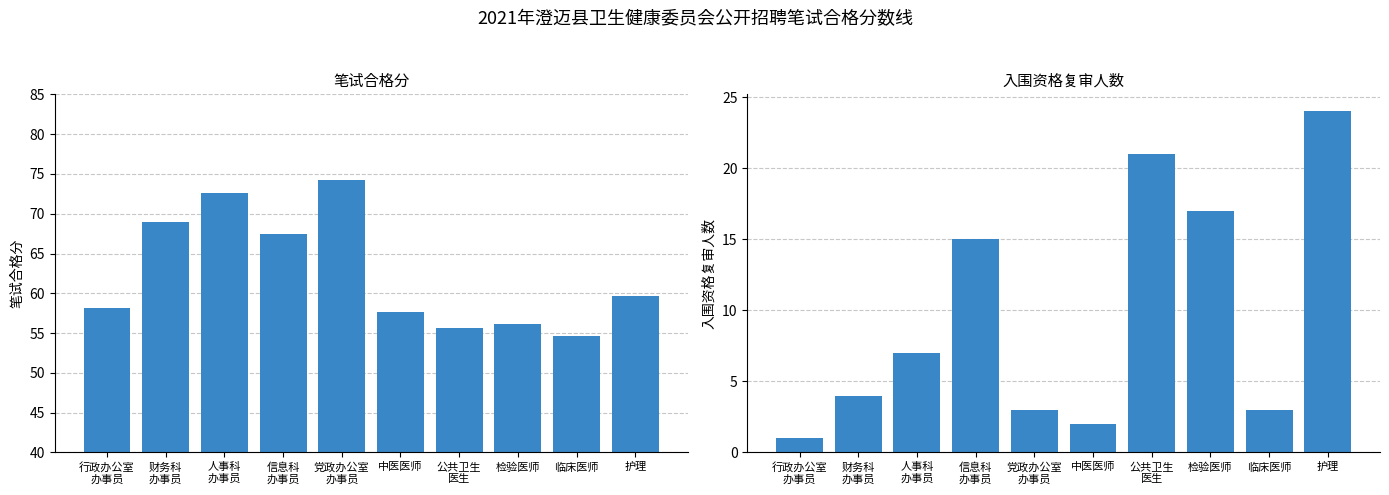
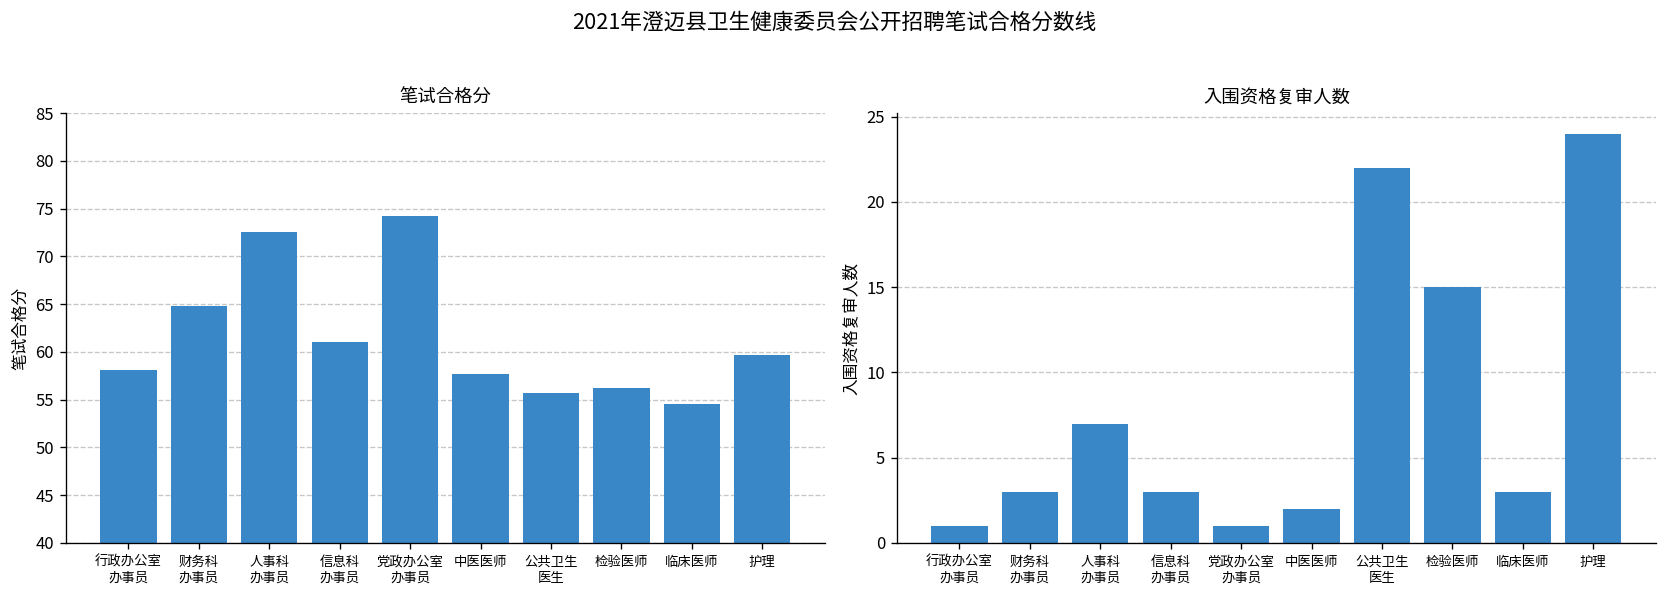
  {
    "笔试合格分": {
      "行政办公室 办事员": 58,
-     "财务科 办事员": 69,
+     "财务科 办事员": 65,
      "人事科 办事员": 73,
-     "信息科 办事员": 67,
+     "信息科 办事员": 61,
      "党政办公室 办事员": 74,
      "中医医师": 58,
      "公共卫生 医生": 56,
      "检验医师": 56,
      "临床医师": 55,
      "护理": 60
    },
    "入围资格复审人数": {
      "行政办公室 办事员": 1,
-     "财务科 办事员": 4,
+     "财务科 办事员": 3,
      "人事科 办事员": 7,
-     "信息科 办事员": 15,
-     "党政办公室 办事员": 3,
+     "信息科 办事员": 3,
+     "党政办公室 办事员": 1,
      "中医医师": 2,
-     "公共卫生 医生": 21,
-     "检验医师": 17,
+     "公共卫生 医生": 22,
+     "检验医师": 15,
      "临床医师": 3,
      "护理": 24
    }
  }
